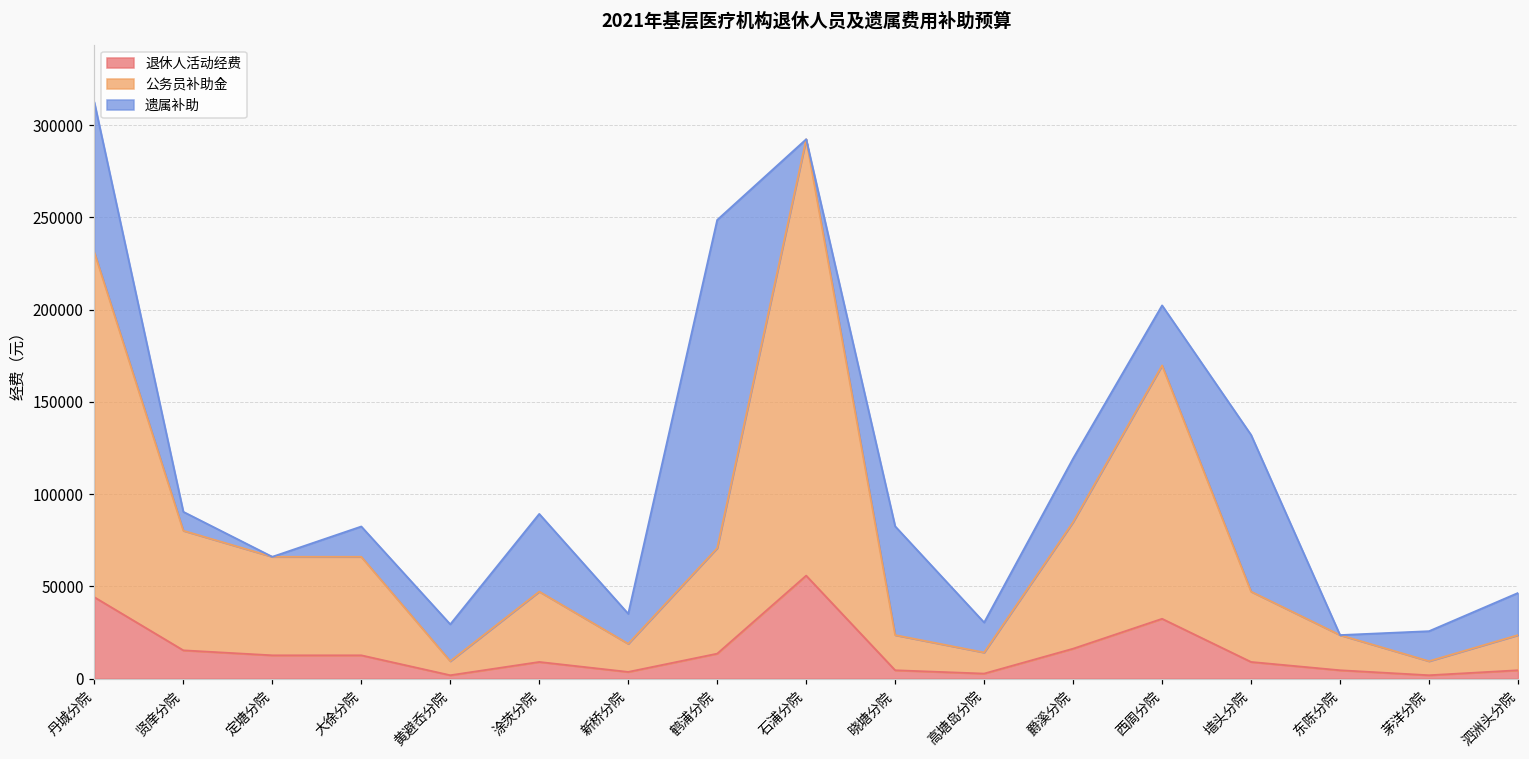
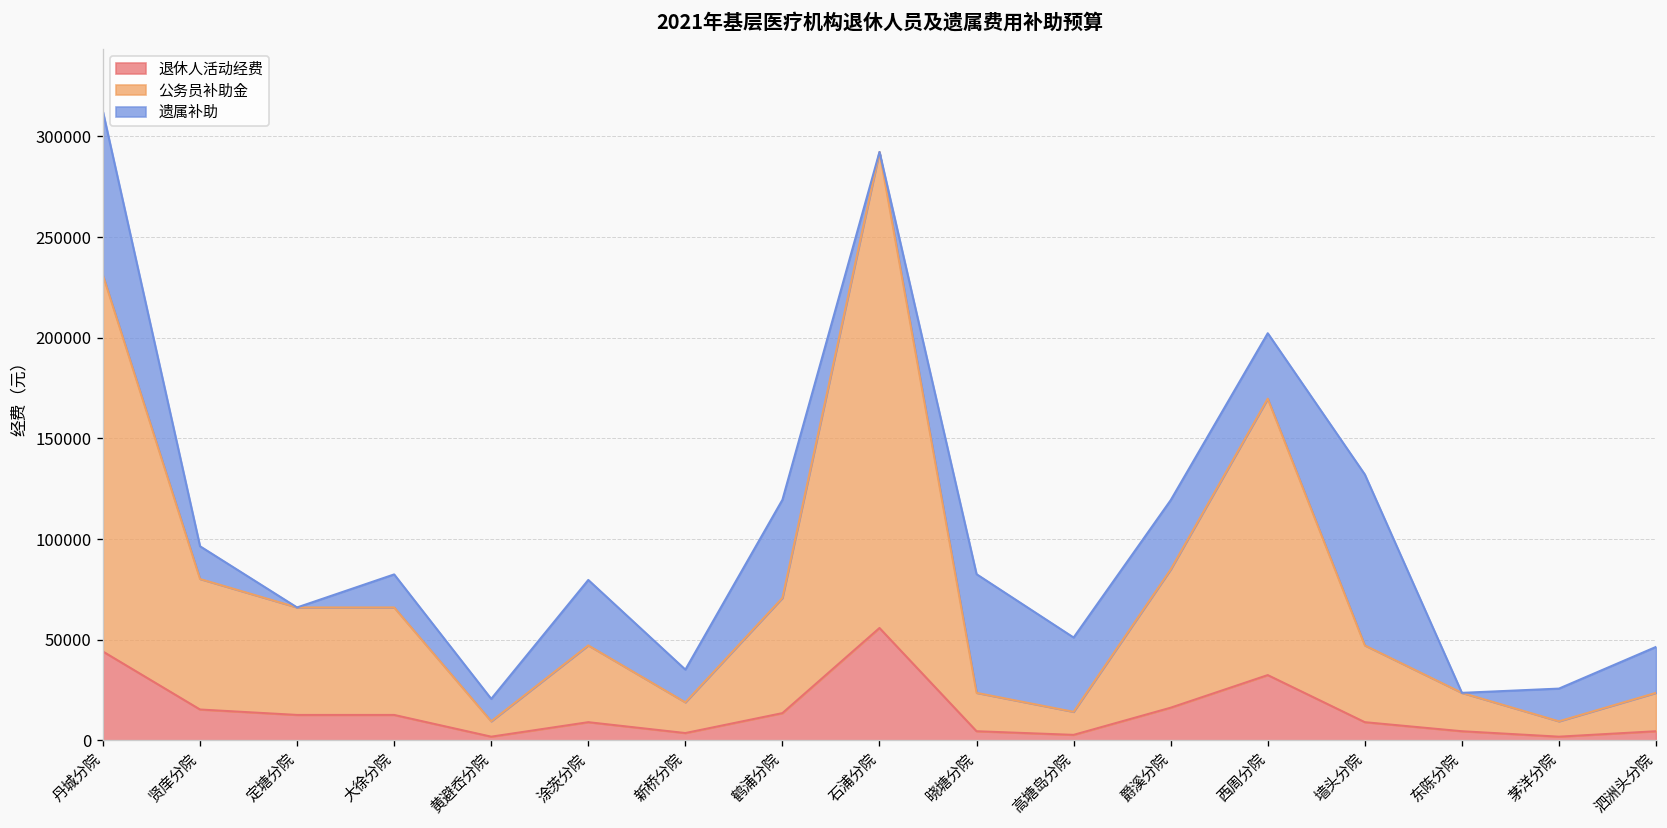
  {
    "遗属补助": {
      "丹城分院": 81000,
-     "贤庠分院": 10000,
+     "贤庠分院": 16000,
      "大徐分院": 16000,
-     "黄避岙分院": 20000,
-     "涂茨分院": 42000,
+     "黄避岙分院": 11000,
+     "涂茨分院": 33000,
      "新桥分院": 16000,
-     "鹤浦分院": 178000,
+     "鹤浦分院": 49000,
      "晓塘分院": 59000,
-     "高塘岛分院": 16000,
+     "高塘岛分院": 37000,
      "爵溪分院": 34000,
      "西周分院": 33000,
      "墙头分院": 85000,
      "茅洋分院": 16000,
      "泗洲头分院": 23000
    }
  }
